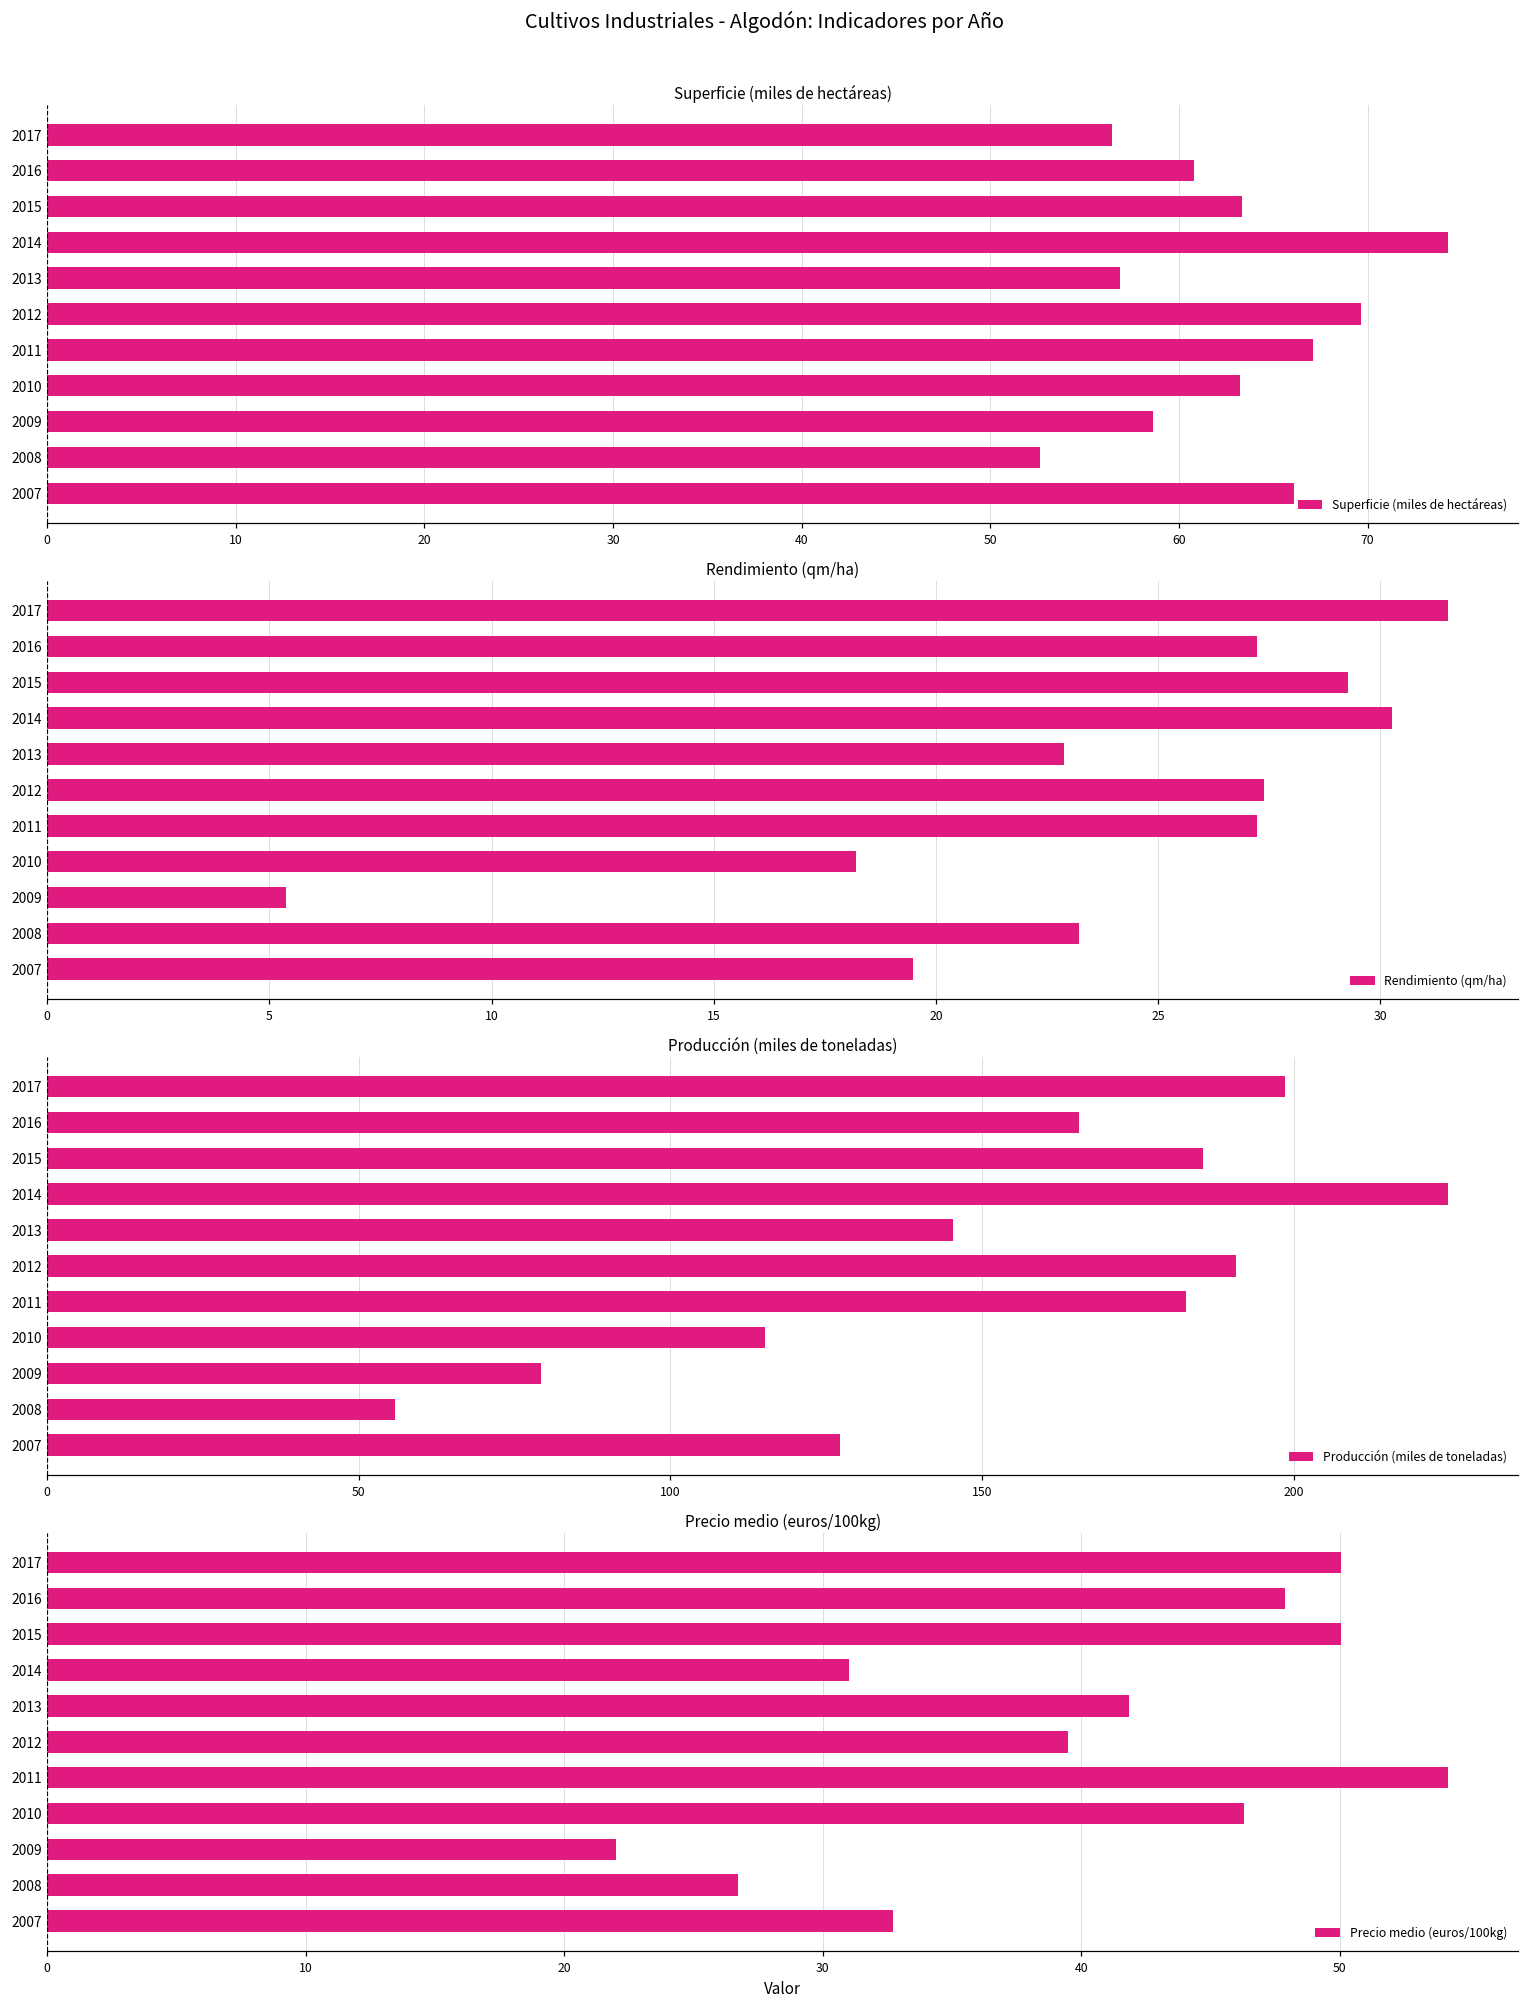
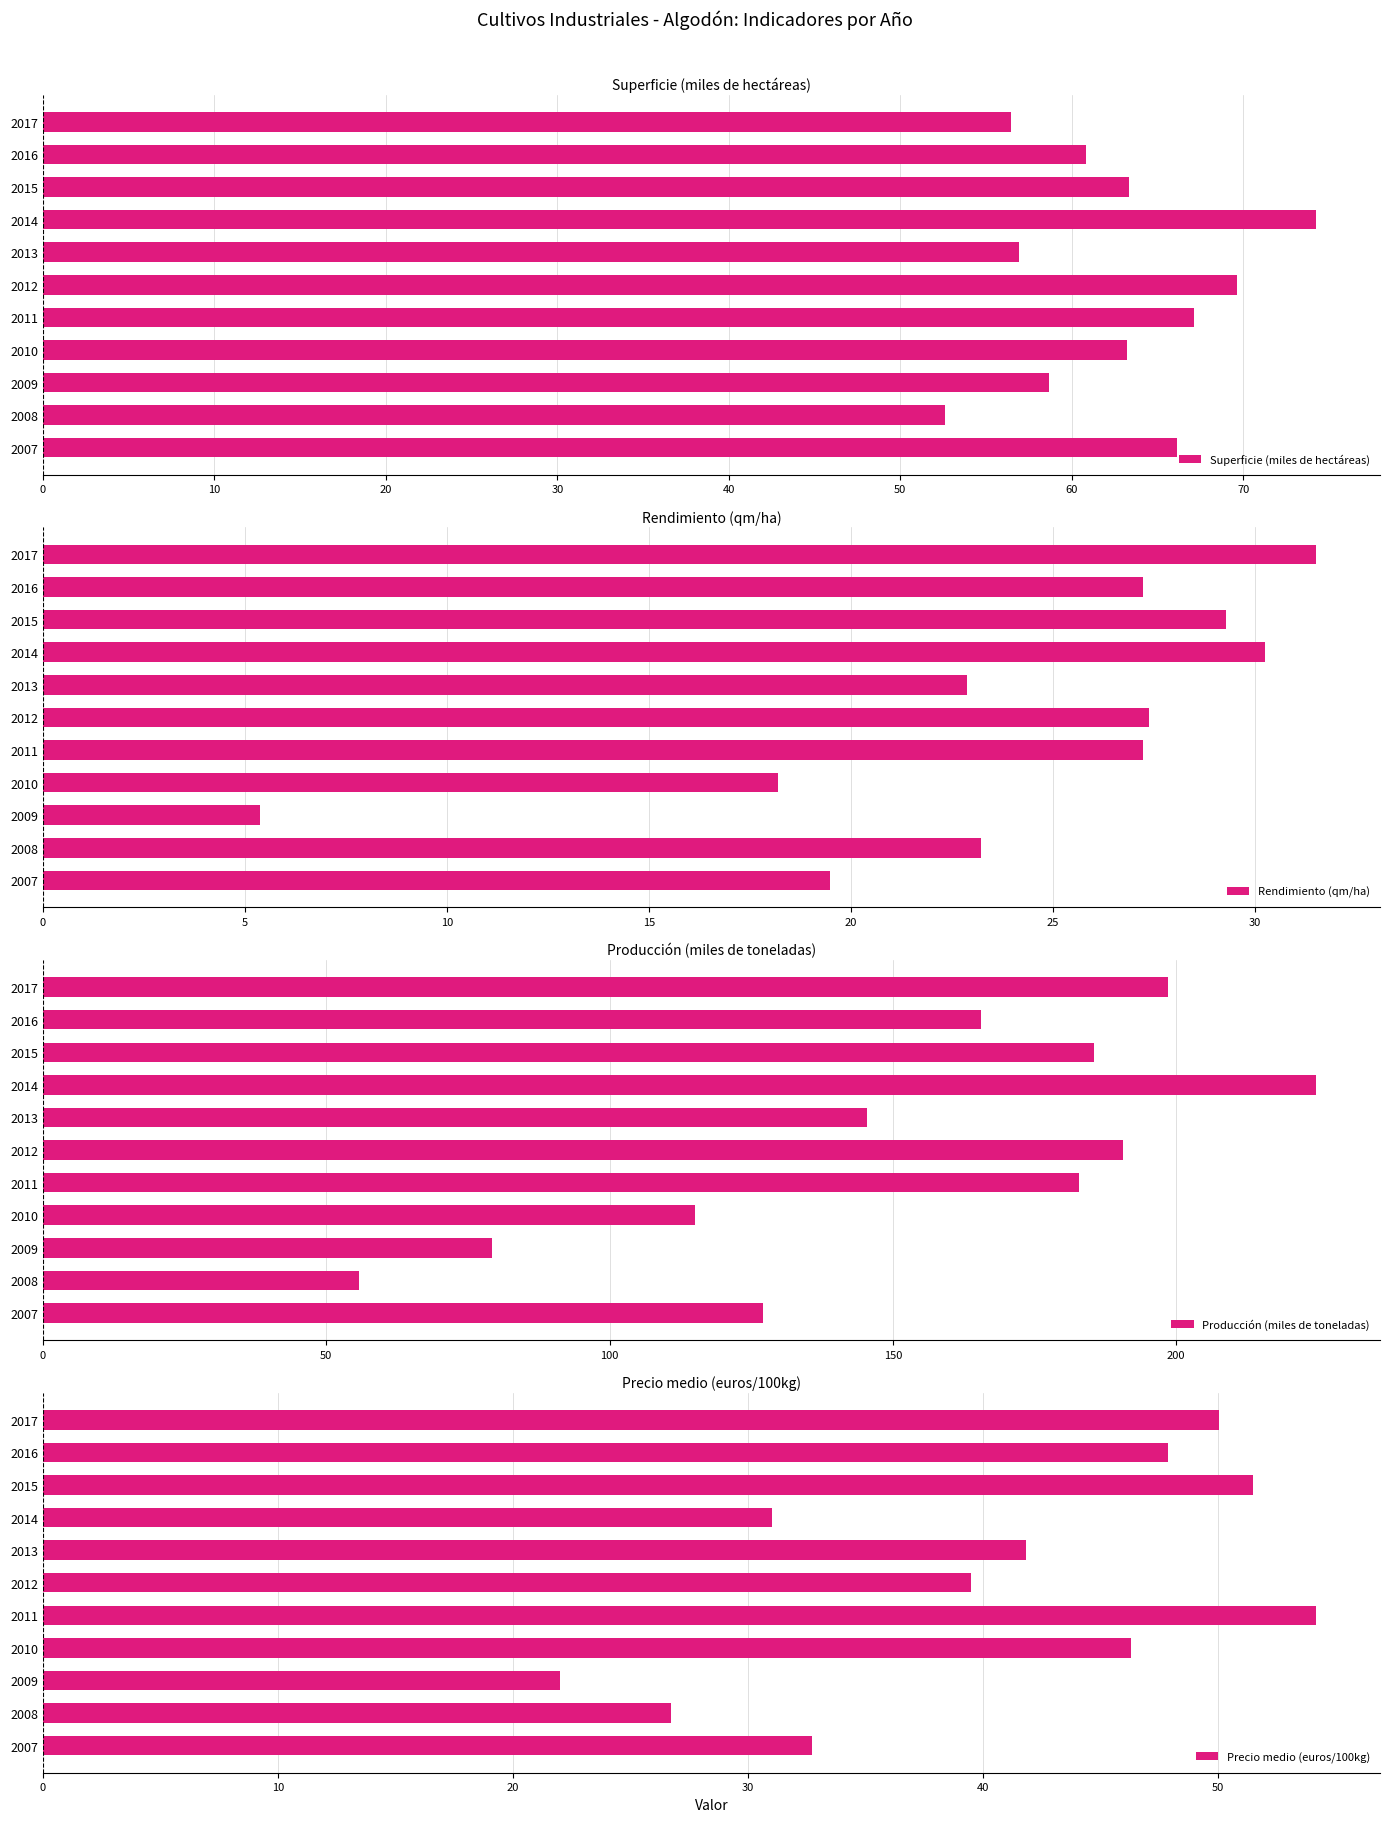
  {
    "Superficie (miles de hectáreas)": {
      "2017": 56.5,
      "2016": 60.8,
      "2015": 63.3,
      "2014": 74.3,
      "2013": 56.9,
      "2012": 69.7,
      "2011": 67.1,
      "2010": 63.2,
      "2009": 58.6,
      "2008": 52.6,
      "2007": 66.1
    },
    "Rendimiento (qm/ha)": {
      "2017": 31.5,
      "2016": 27.2,
      "2015": 29.3,
      "2014": 30.3,
      "2013": 22.9,
      "2012": 27.4,
      "2011": 27.2,
      "2010": 18.2,
      "2009": 5.4,
      "2008": 23.2,
      "2007": 19.5
    },
    "Producción (miles de toneladas)": {
      "2017": 199,
      "2016": 166,
      "2015": 185,
      "2014": 225,
      "2013": 145,
      "2012": 191,
      "2011": 183,
      "2010": 115,
      "2009": 79,
      "2008": 56,
      "2007": 127
    },
    "Precio medio (euros/100kg)": {
      "2017": 50.1,
      "2016": 47.9,
-     "2015": 50.1,
+     "2015": 51.5,
      "2014": 31.0,
      "2013": 41.8,
      "2012": 39.5,
      "2011": 54.2,
      "2010": 46.3,
      "2009": 22.0,
      "2008": 26.7,
      "2007": 32.7
    }
  }
